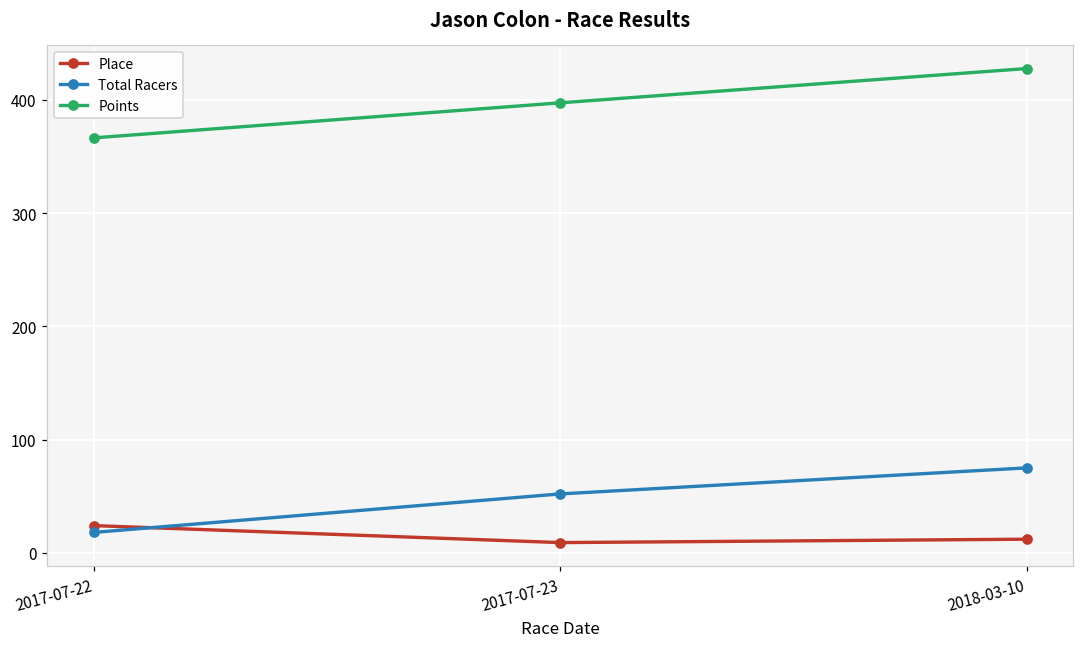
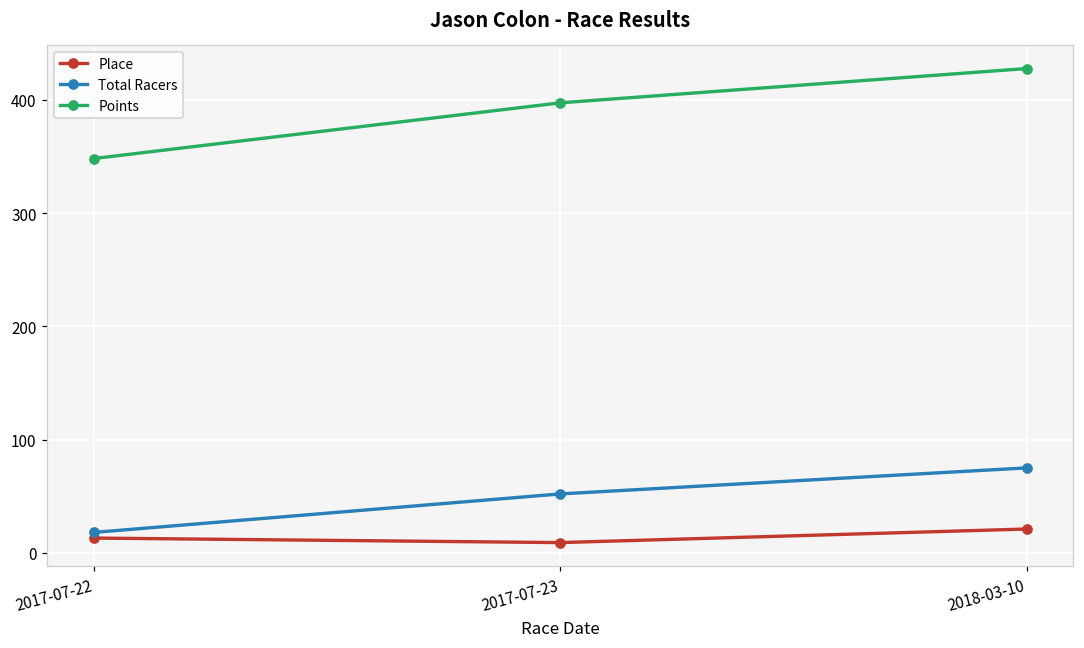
  {
    "Place": {
-     "2017-07-22": 24,
+     "2017-07-22": 13,
      "2017-07-23": 9,
-     "2018-03-10": 12
+     "2018-03-10": 21
    },
    "Total Racers": {
      "2017-07-22": 18,
      "2017-07-23": 52,
      "2018-03-10": 75
    },
    "Points": {
-     "2017-07-22": 367,
+     "2017-07-22": 348,
      "2017-07-23": 397,
      "2018-03-10": 428
    }
  }
